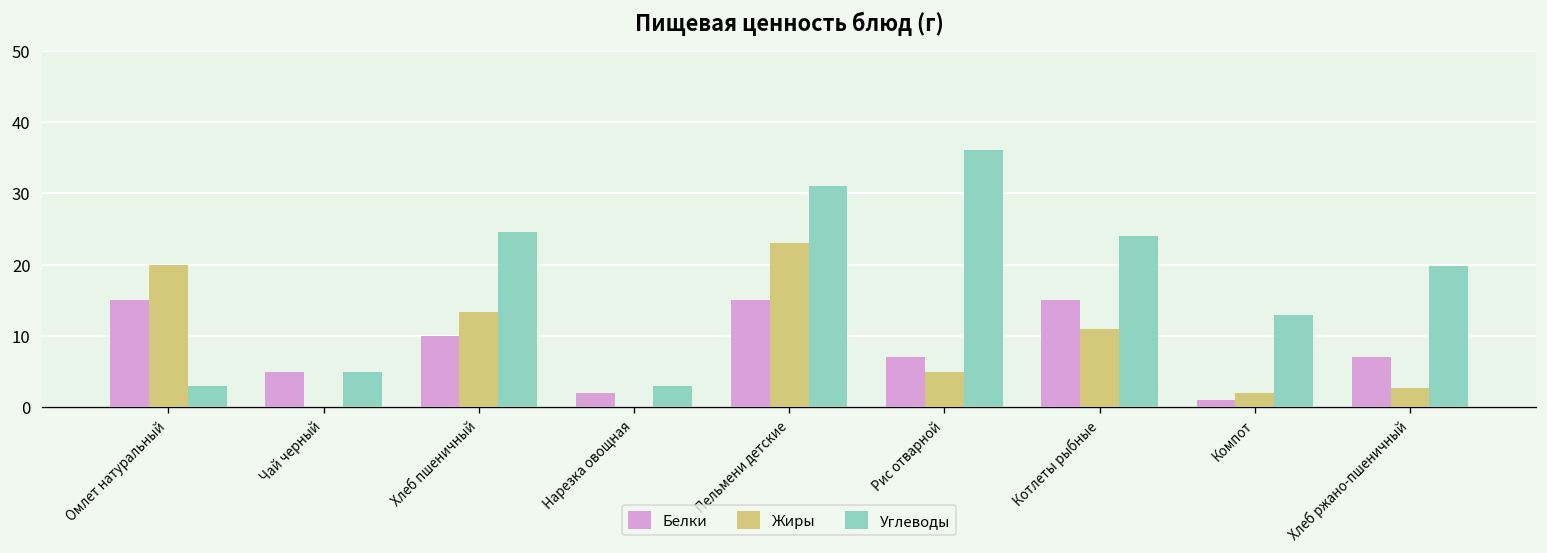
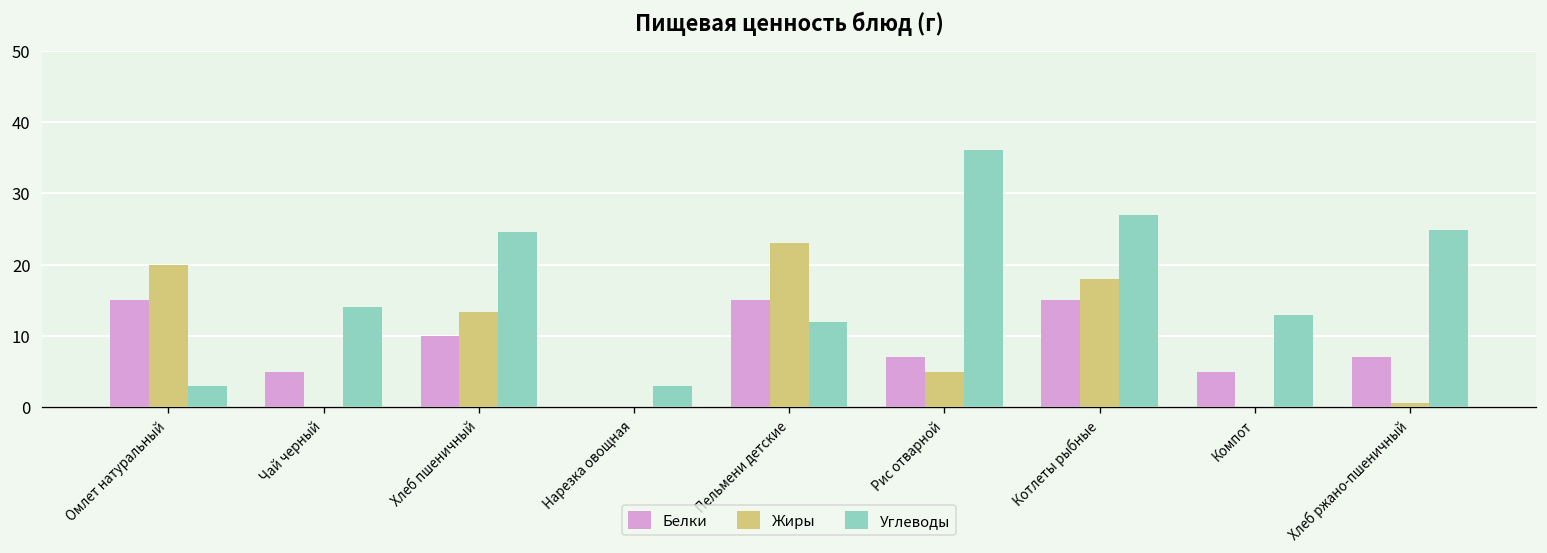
  {
    "Белки": {
      "Омлет натуральный": 15,
      "Чай черный": 5,
      "Хлеб пшеничный": 10,
-     "Нарезка овощная": 2,
+     "Нарезка овощная": 0,
      "Пельмени детские": 15,
      "Рис отварной": 7,
      "Котлеты рыбные": 15,
-     "Компот": 1,
+     "Компот": 5,
      "Хлеб ржано-пшеничный": 7
    },
    "Жиры": {
      "Омлет натуральный": 20,
      "Чай черный": 0,
      "Хлеб пшеничный": 13,
      "Нарезка овощная": 0,
      "Пельмени детские": 23,
      "Рис отварной": 5,
-     "Котлеты рыбные": 11,
-     "Компот": 2,
-     "Хлеб ржано-пшеничный": 3
+     "Котлеты рыбные": 18,
+     "Компот": 0,
+     "Хлеб ржано-пшеничный": 1
    },
    "Углеводы": {
      "Омлет натуральный": 3,
-     "Чай черный": 5,
+     "Чай черный": 14,
      "Хлеб пшеничный": 25,
      "Нарезка овощная": 3,
-     "Пельмени детские": 31,
+     "Пельмени детские": 12,
      "Рис отварной": 36,
-     "Котлеты рыбные": 24,
+     "Котлеты рыбные": 27,
      "Компот": 13,
-     "Хлеб ржано-пшеничный": 20
+     "Хлеб ржано-пшеничный": 25
    }
  }
